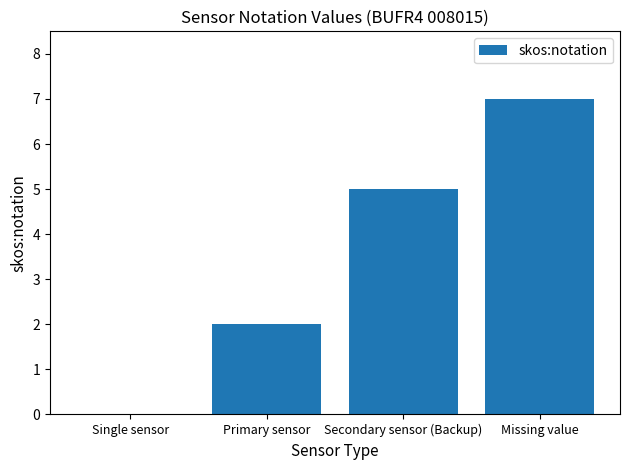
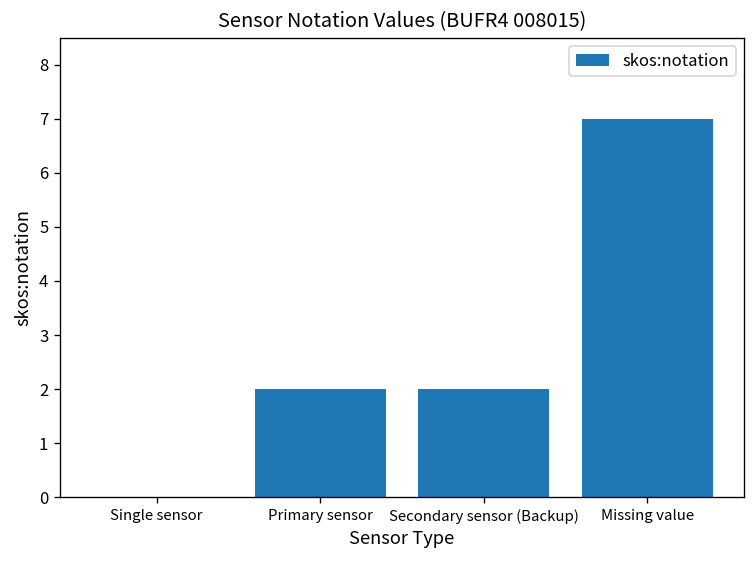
  {
    "Single sensor": 0,
    "Primary sensor": 2,
-   "Secondary sensor (Backup)": 5,
+   "Secondary sensor (Backup)": 2,
    "Missing value": 7
  }
